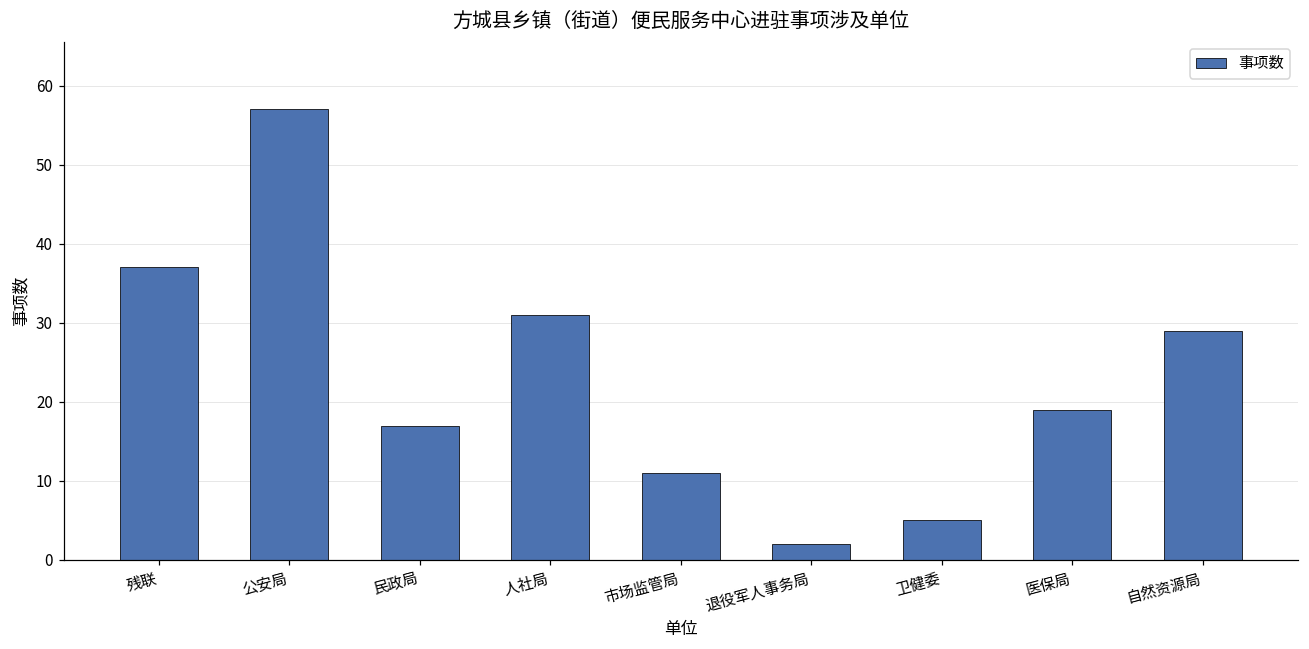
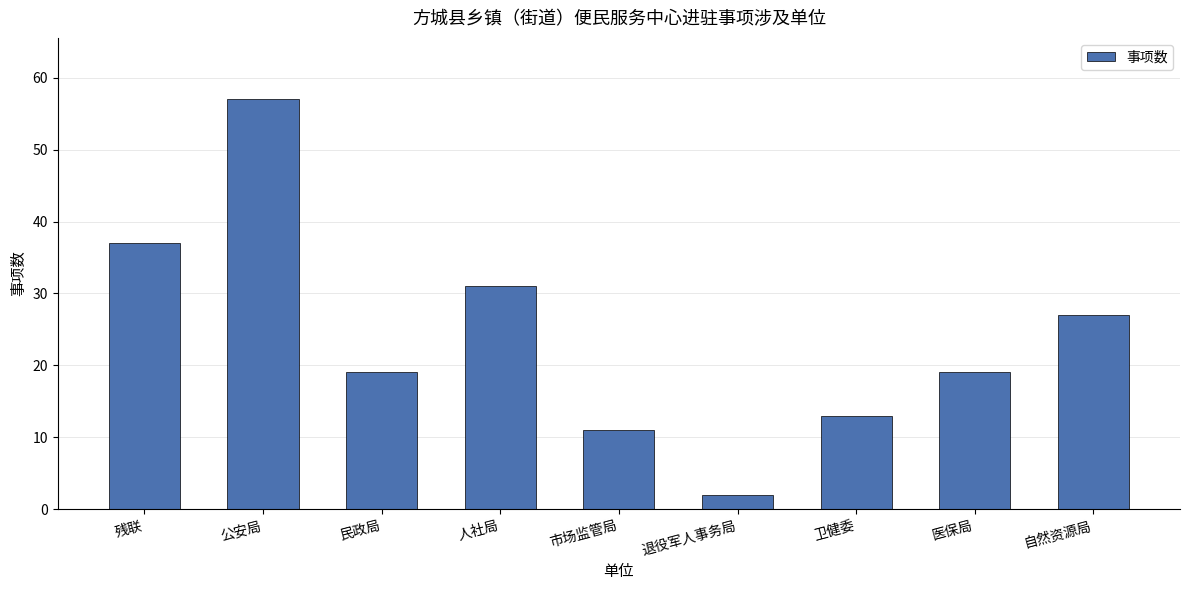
  {
    "残联": 37,
    "公安局": 57,
-   "民政局": 17,
+   "民政局": 19,
    "人社局": 31,
    "市场监管局": 11,
    "退役军人事务局": 2,
-   "卫健委": 5,
+   "卫健委": 13,
    "医保局": 19,
-   "自然资源局": 29
+   "自然资源局": 27
  }
